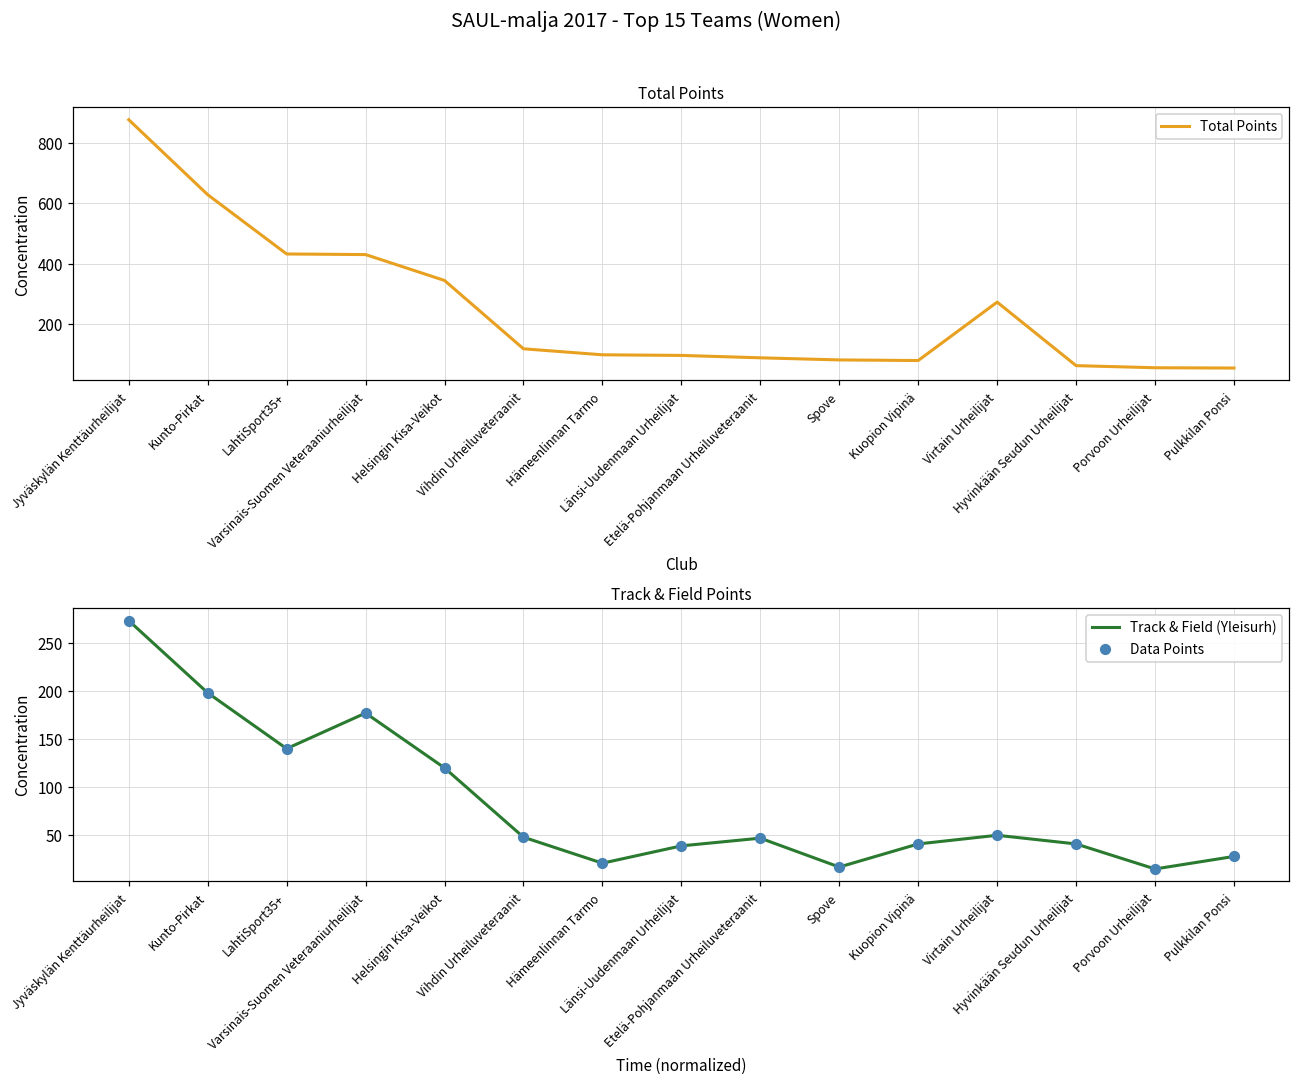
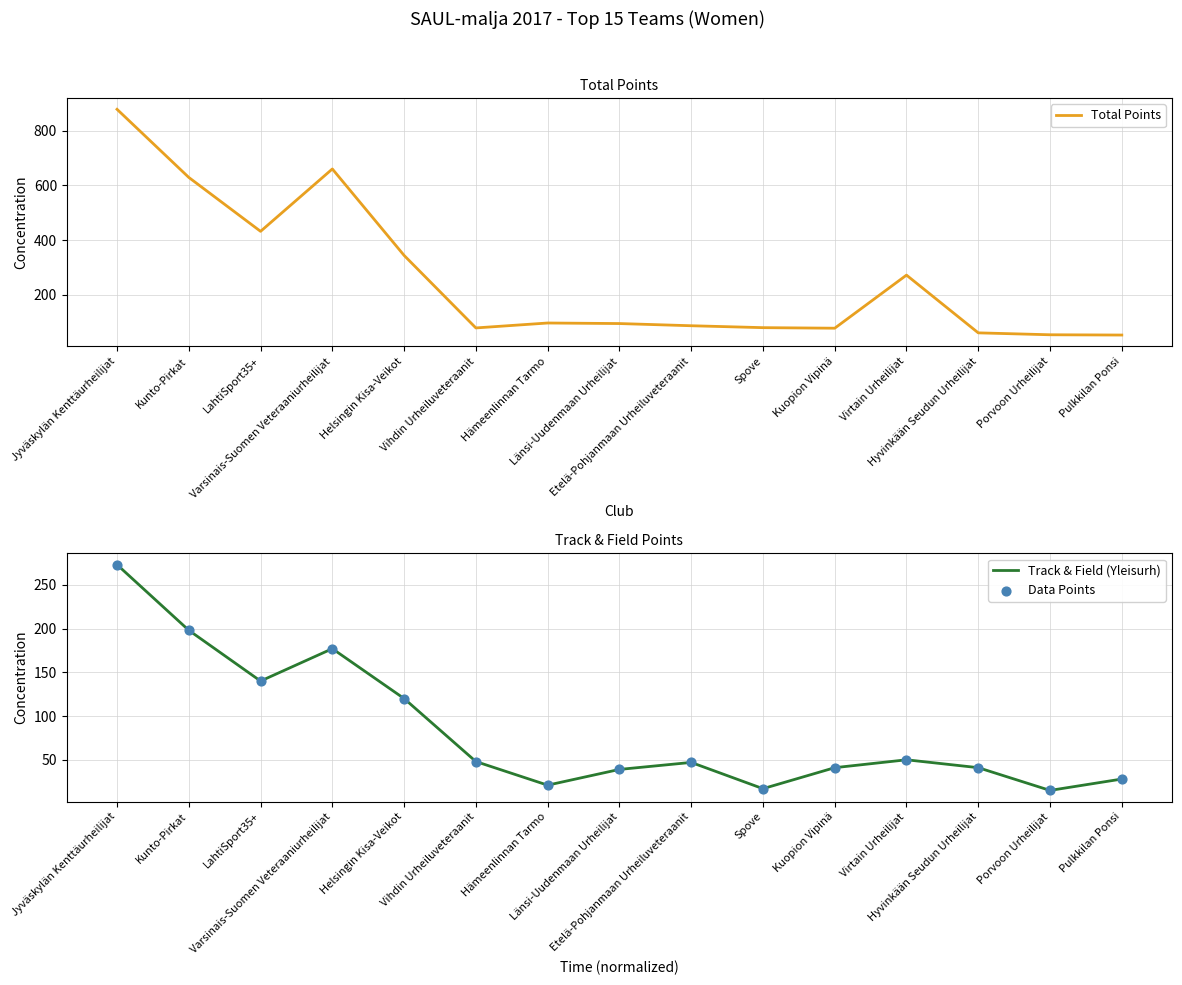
  {
    "Total Points": {
      "Jyväskylän Kenttäurheilijat": 880,
      "Kunto-Pirkat": 630,
      "LahtiSport35+": 430,
-     "Varsinais-Suomen Veteraaniurheilijat": 430,
+     "Varsinais-Suomen Veteraaniurheilijat": 660,
      "Helsingin Kisa-Veikot": 340,
-     "Vihdin Urheiluveteraanit": 120,
+     "Vihdin Urheiluveteraanit": 80,
      "Hämeenlinnan Tarmo": 100,
      "Länsi-Uudenmaan Urheilijat": 100,
      "Etelä-Pohjanmaan Urheiluveteraanit": 90,
      "Spove": 80,
      "Kuopion Vipinä": 80,
      "Virtain Urheilijat": 270,
      "Hyvinkään Seudun Urheilijat": 60,
      "Porvoon Urheilijat": 50,
      "Pulkkilan Ponsi": 50
    },
    "Track & Field Points": {
      "Jyväskylän Kenttäurheilijat": 270,
      "Kunto-Pirkat": 200,
      "LahtiSport35+": 140,
      "Varsinais-Suomen Veteraaniurheilijat": 180,
      "Helsingin Kisa-Veikot": 120,
      "Vihdin Urheiluveteraanit": 50,
      "Hämeenlinnan Tarmo": 20,
      "Länsi-Uudenmaan Urheilijat": 40,
      "Etelä-Pohjanmaan Urheiluveteraanit": 50,
      "Spove": 20,
      "Kuopion Vipinä": 40,
      "Virtain Urheilijat": 50,
      "Hyvinkään Seudun Urheilijat": 40,
      "Porvoon Urheilijat": 20,
      "Pulkkilan Ponsi": 30
    }
  }
